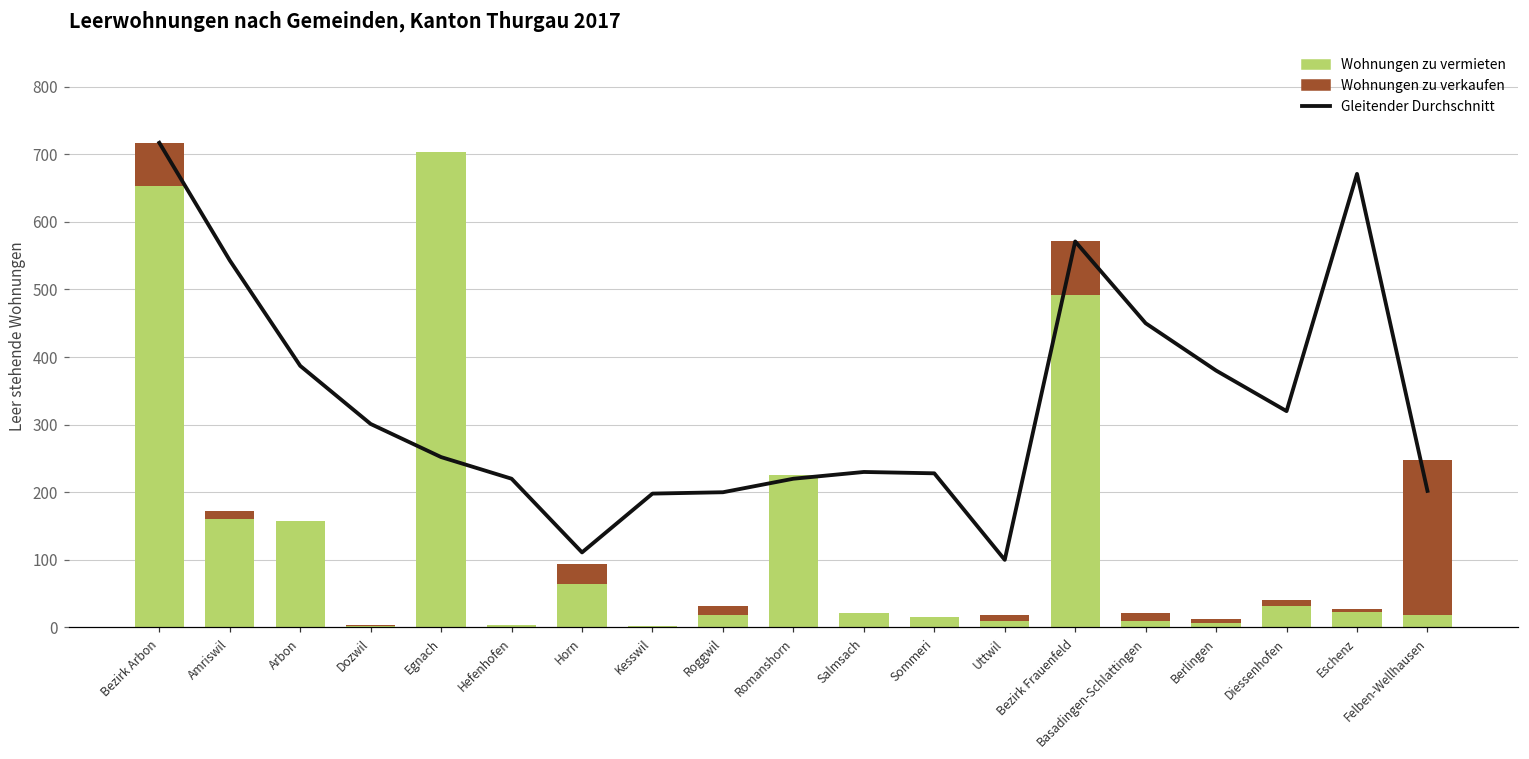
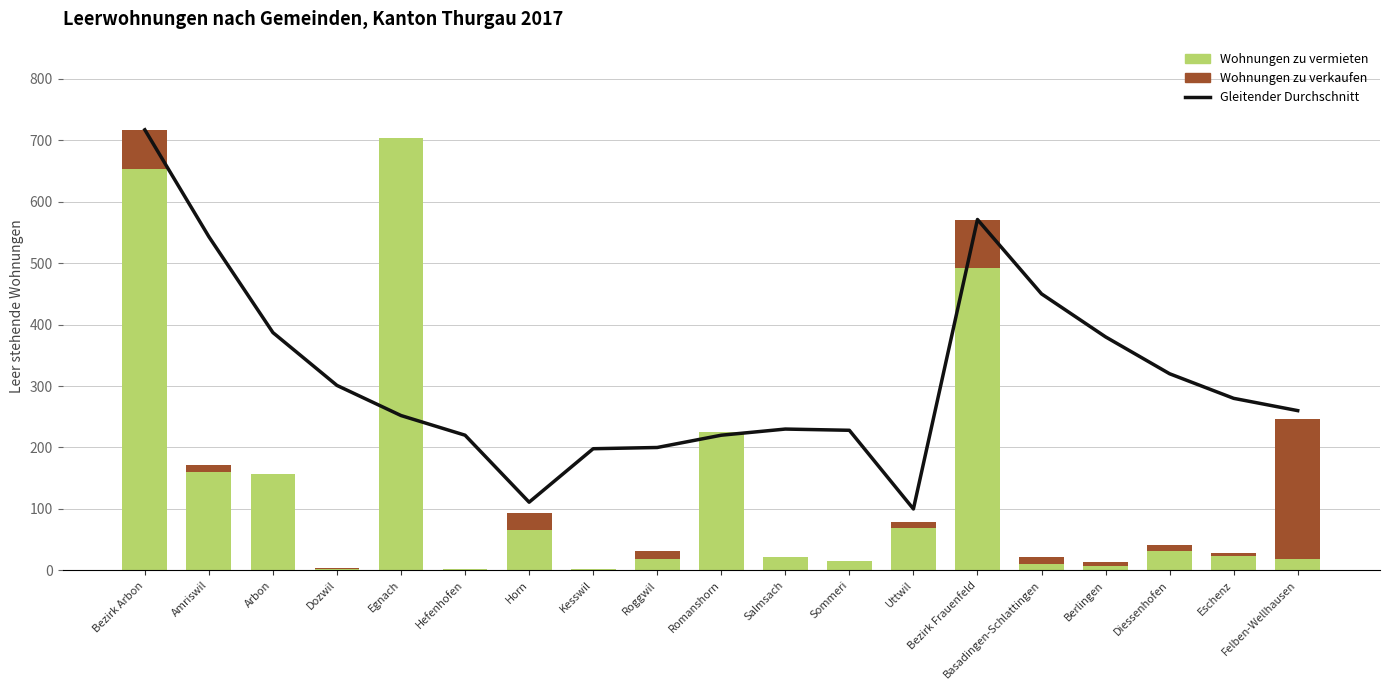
  {
    "Gleitender Durchschnitt": {
      "Bezirk Arbon": 720,
      "Amriswil": 540,
      "Arbon": 390,
      "Dozwil": 300,
      "Egnach": 250,
      "Hefenhofen": 220,
      "Horn": 110,
      "Kesswil": 200,
      "Roggwil": 200,
      "Romanshorn": 220,
      "Salmsach": 230,
      "Sommeri": 230,
      "Uttwil": 100,
      "Bezirk Frauenfeld": 570,
      "Basadingen-Schlattingen": 450,
      "Berlingen": 380,
      "Diessenhofen": 320,
-     "Eschenz": 670,
-     "Felben-Wellhausen": 200
+     "Eschenz": 280,
+     "Felben-Wellhausen": 260
    },
    "Wohnungen zu vermieten": {
      "Bezirk Arbon": 650,
      "Amriswil": 160,
      "Arbon": 160,
      "Egnach": 700,
      "Horn": 70,
      "Roggwil": 20,
      "Romanshorn": 230,
      "Salmsach": 20,
      "Sommeri": 20,
-     "Uttwil": 10,
+     "Uttwil": 70,
      "Bezirk Frauenfeld": 490,
      "Basadingen-Schlattingen": 10,
      "Berlingen": 10,
      "Diessenhofen": 30,
      "Eschenz": 20,
      "Felben-Wellhausen": 20
    },
    "Wohnungen zu verkaufen": {
      "Bezirk Arbon": 60,
      "Amriswil": 10,
      "Arbon": 0,
      "Egnach": 0,
      "Hefenhofen": 0,
      "Horn": 30,
      "Kesswil": 0,
      "Roggwil": 10,
      "Romanshorn": 0,
      "Salmsach": 0,
      "Sommeri": 0,
      "Uttwil": 10,
      "Bezirk Frauenfeld": 80,
      "Basadingen-Schlattingen": 10,
      "Berlingen": 10,
      "Diessenhofen": 10,
      "Eschenz": 10,
      "Felben-Wellhausen": 230
    }
  }
